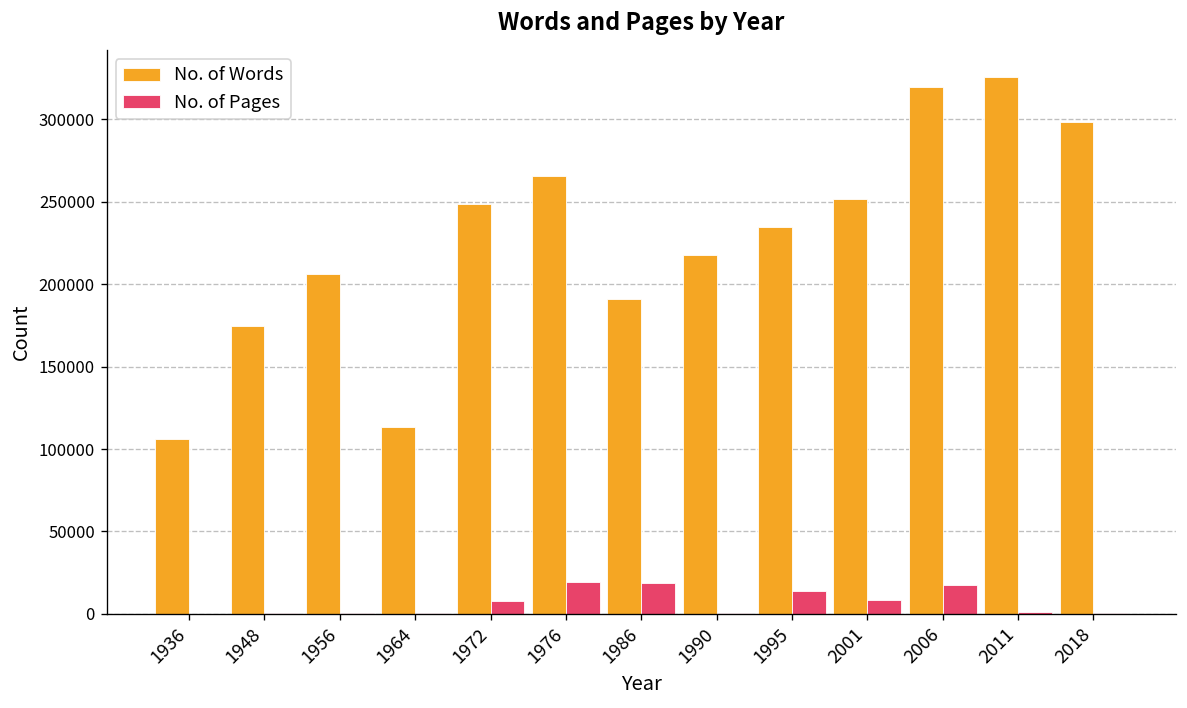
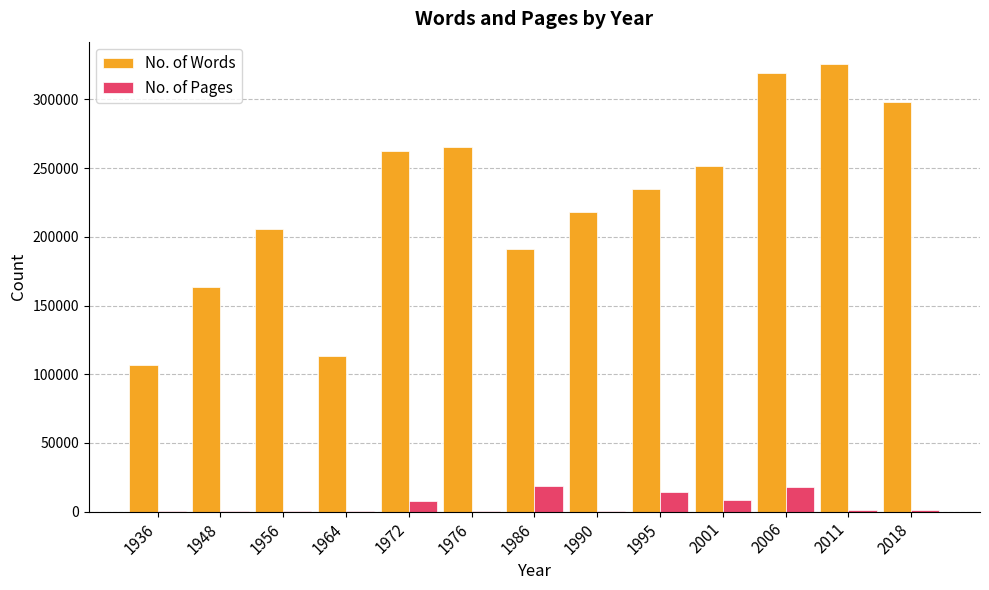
  {
    "No. of Words": {
      "1936": 106000,
-     "1948": 175000,
+     "1948": 163000,
      "1956": 206000,
      "1964": 113000,
-     "1972": 249000,
+     "1972": 262000,
      "1976": 266000,
      "1986": 191000,
      "1990": 218000,
      "1995": 235000,
      "2001": 252000,
      "2006": 319000,
      "2011": 326000,
      "2018": 298000
    },
    "No. of Pages": {
      "1972": 8000,
-     "1976": 20000,
+     "1976": 1000,
      "1986": 19000,
      "1995": 14000,
      "2001": 8000,
      "2006": 18000
    }
  }
